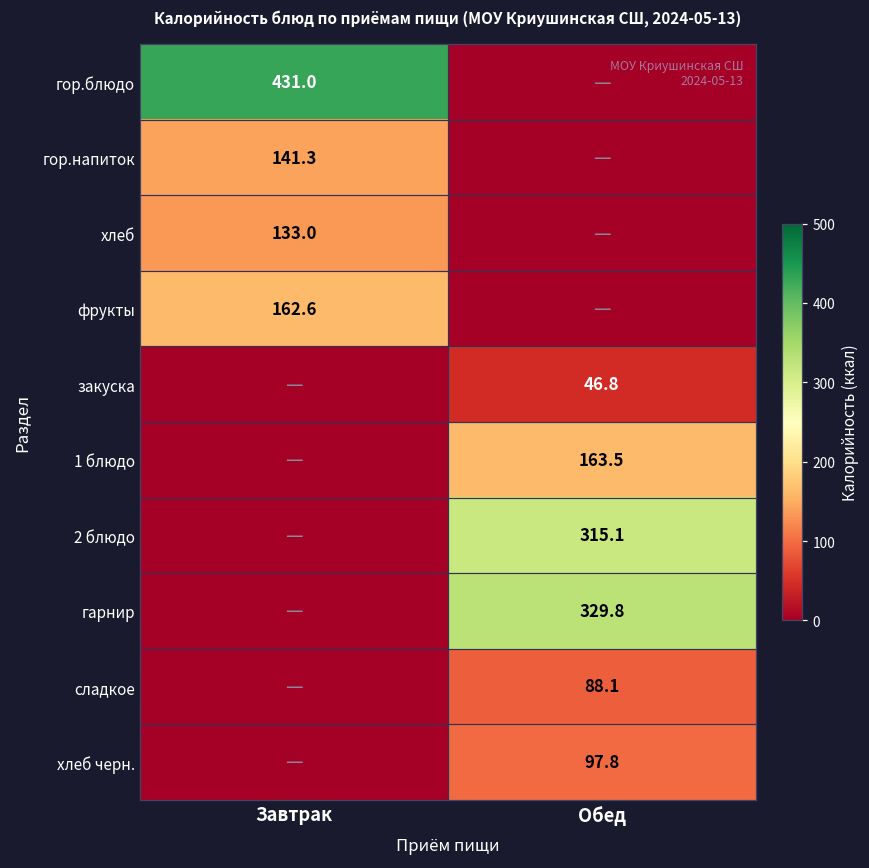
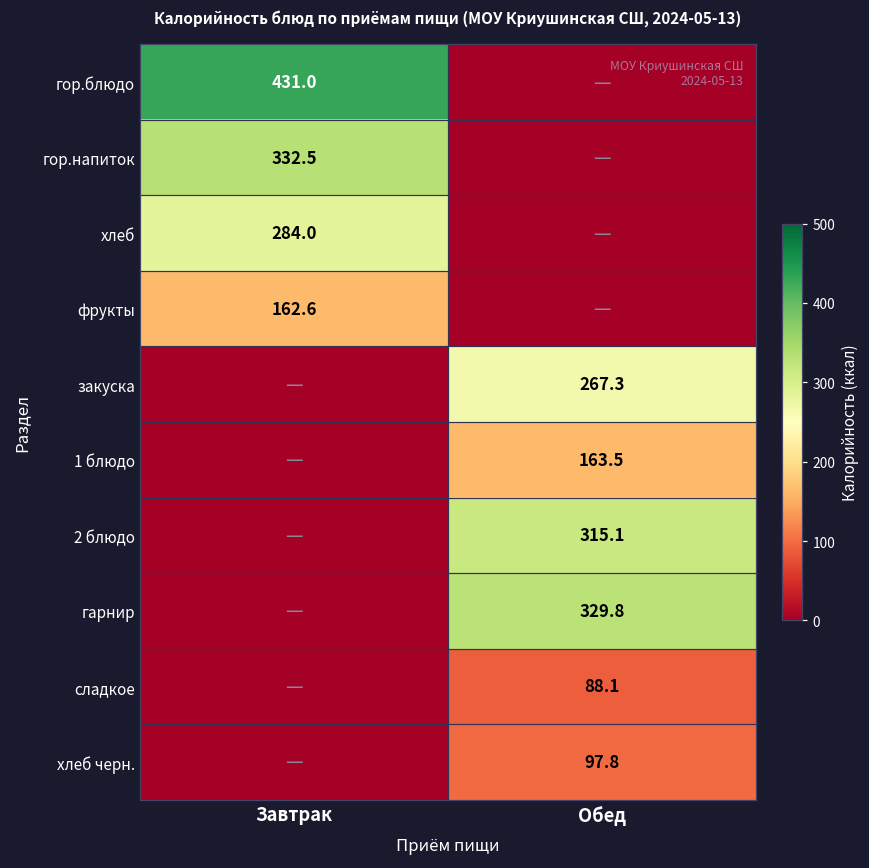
  {
    "гор.блюдо": {
      "Завтрак": 431.0
    },
    "гор.напиток": {
-     "Завтрак": 141.3
+     "Завтрак": 332.5
    },
    "хлеб": {
-     "Завтрак": 133.0
+     "Завтрак": 284.0
    },
    "фрукты": {
      "Завтрак": 162.6
    },
    "закуска": {
-     "Обед": 46.8
+     "Обед": 267.3
    },
    "1 блюдо": {
      "Обед": 163.5
    },
    "2 блюдо": {
      "Обед": 315.1
    },
    "гарнир": {
      "Обед": 329.8
    },
    "сладкое": {
      "Обед": 88.1
    },
    "хлеб черн.": {
      "Обед": 97.8
    }
  }
